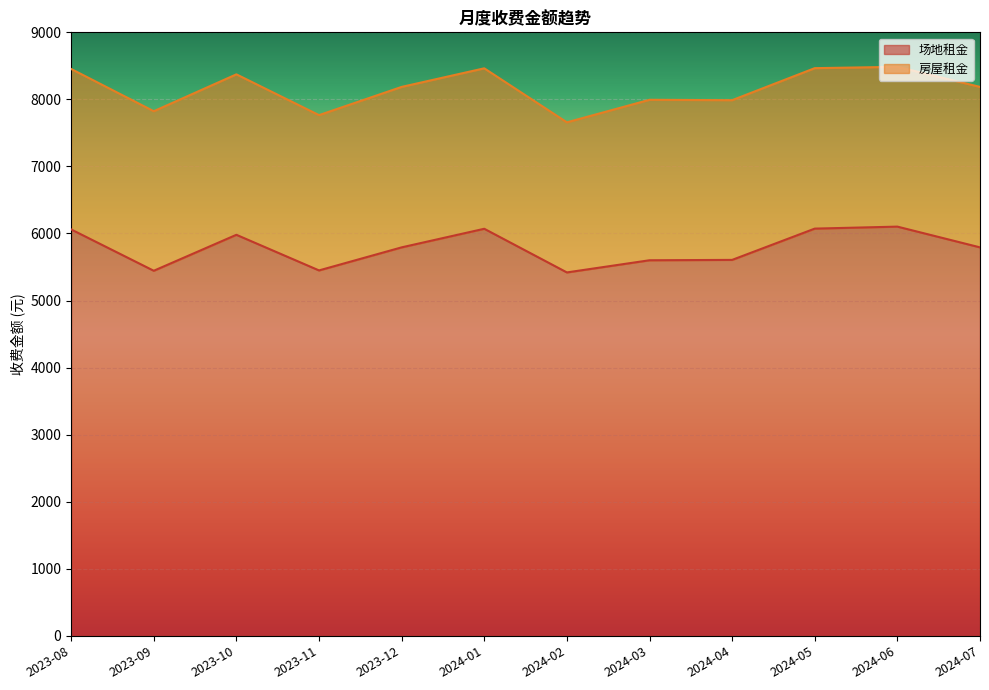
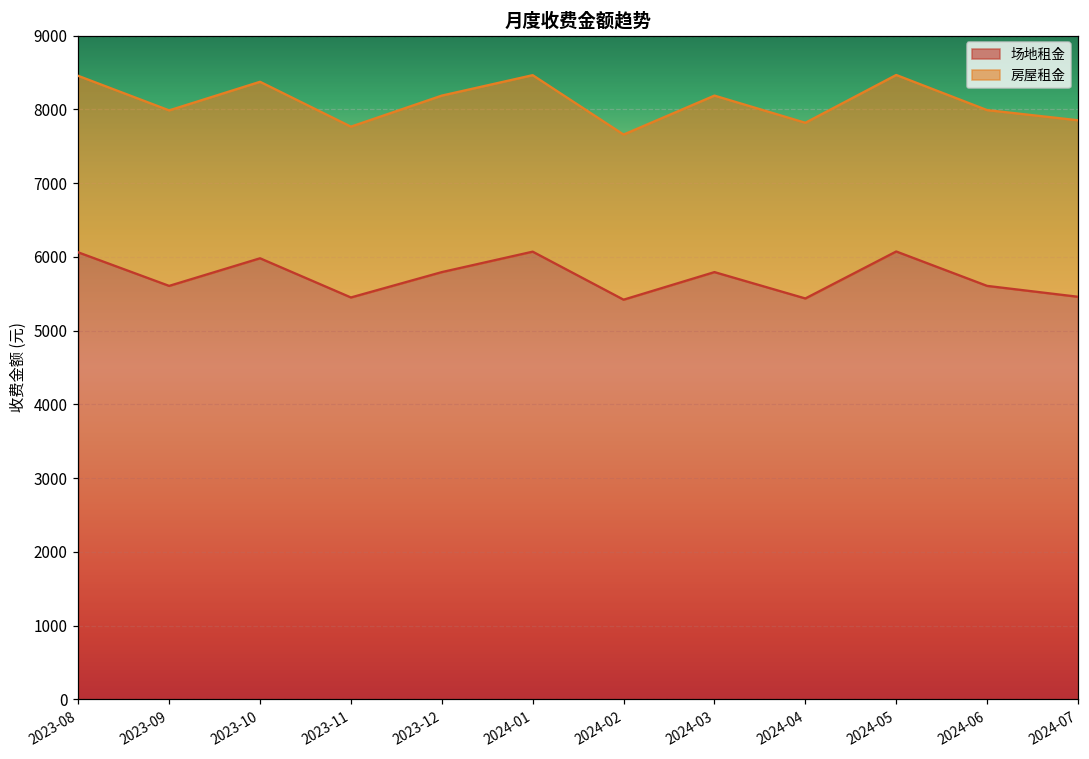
  {
    "场地租金": {
      "2023-08": 6100,
-     "2023-09": 5400,
+     "2023-09": 5600,
      "2023-10": 6000,
      "2023-11": 5400,
      "2023-12": 5800,
      "2024-01": 6100,
      "2024-02": 5400,
-     "2024-03": 5600,
-     "2024-04": 5600,
+     "2024-03": 5800,
+     "2024-04": 5400,
      "2024-05": 6100,
-     "2024-06": 6100,
-     "2024-07": 5800
+     "2024-06": 5600,
+     "2024-07": 5500
    },
    "房屋租金": {
      "2023-08": 2400,
      "2023-09": 2400,
      "2023-10": 2400,
      "2023-11": 2300,
      "2023-12": 2400,
      "2024-01": 2400,
      "2024-02": 2200,
      "2024-03": 2400,
      "2024-04": 2400,
      "2024-05": 2400,
      "2024-07": 2400
    }
  }
